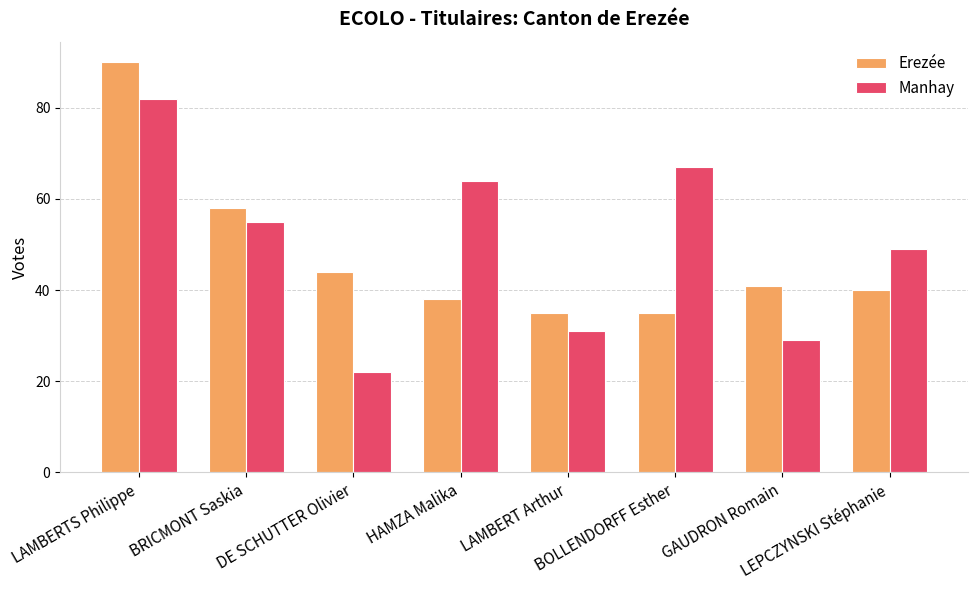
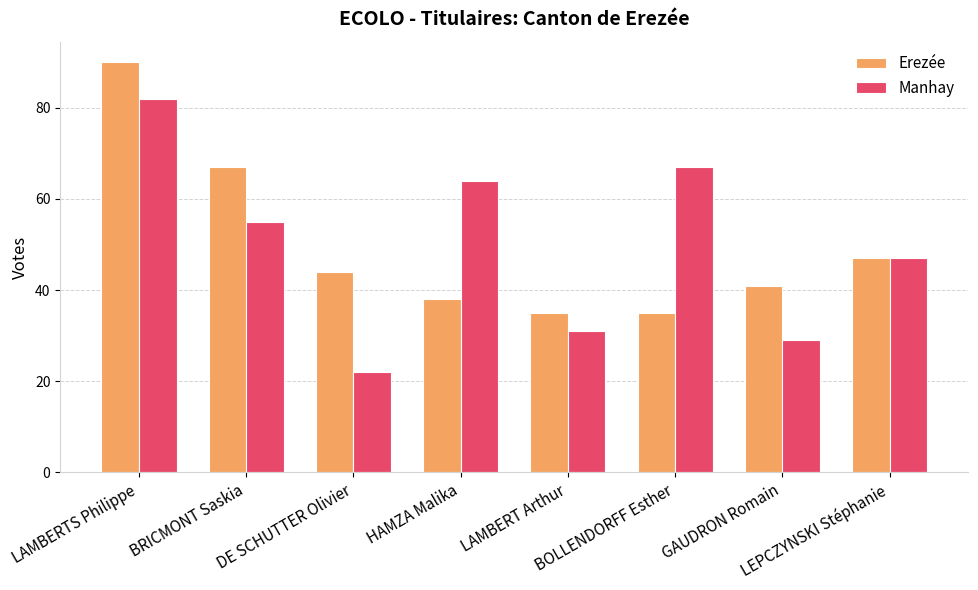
  {
    "Erezée": {
      "LAMBERTS Philippe": 90,
-     "BRICMONT Saskia": 58,
+     "BRICMONT Saskia": 67,
      "DE SCHUTTER Olivier": 44,
      "HAMZA Malika": 38,
      "LAMBERT Arthur": 35,
      "BOLLENDORFF Esther": 35,
      "GAUDRON Romain": 41,
-     "LEPCZYNSKI Stéphanie": 40
+     "LEPCZYNSKI Stéphanie": 47
    },
    "Manhay": {
      "LAMBERTS Philippe": 82,
      "BRICMONT Saskia": 55,
      "DE SCHUTTER Olivier": 22,
      "HAMZA Malika": 64,
      "LAMBERT Arthur": 31,
      "BOLLENDORFF Esther": 67,
      "GAUDRON Romain": 29,
-     "LEPCZYNSKI Stéphanie": 49
+     "LEPCZYNSKI Stéphanie": 47
    }
  }
